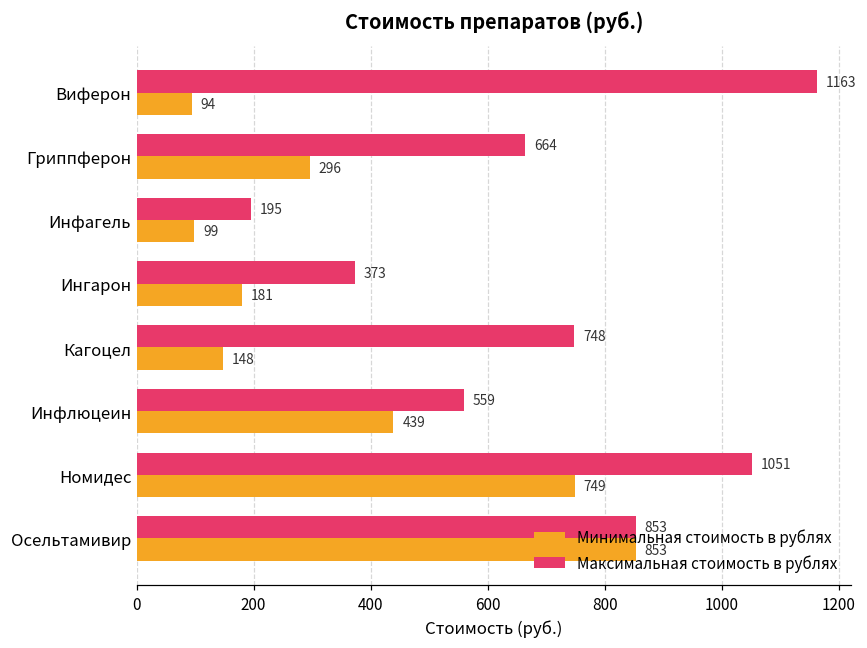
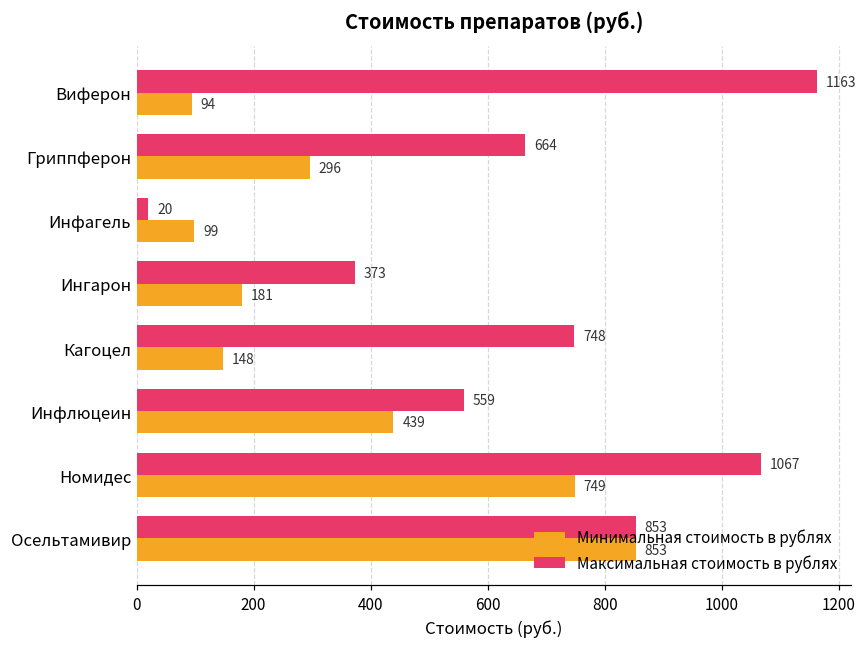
  {
    "Минимальная стоимость в рублях": {
      "Виферон": 94,
      "Гриппферон": 296,
      "Инфагель": 99,
      "Ингарон": 181,
      "Кагоцел": 148,
      "Инфлюцеин": 439,
      "Номидес": 749,
      "Осельтамивир": 853
    },
    "Максимальная стоимость в рублях": {
      "Виферон": 1163,
      "Гриппферон": 664,
-     "Инфагель": 195,
+     "Инфагель": 20,
      "Ингарон": 373,
      "Кагоцел": 748,
      "Инфлюцеин": 559,
-     "Номидес": 1051,
+     "Номидес": 1067,
      "Осельтамивир": 853
    }
  }
